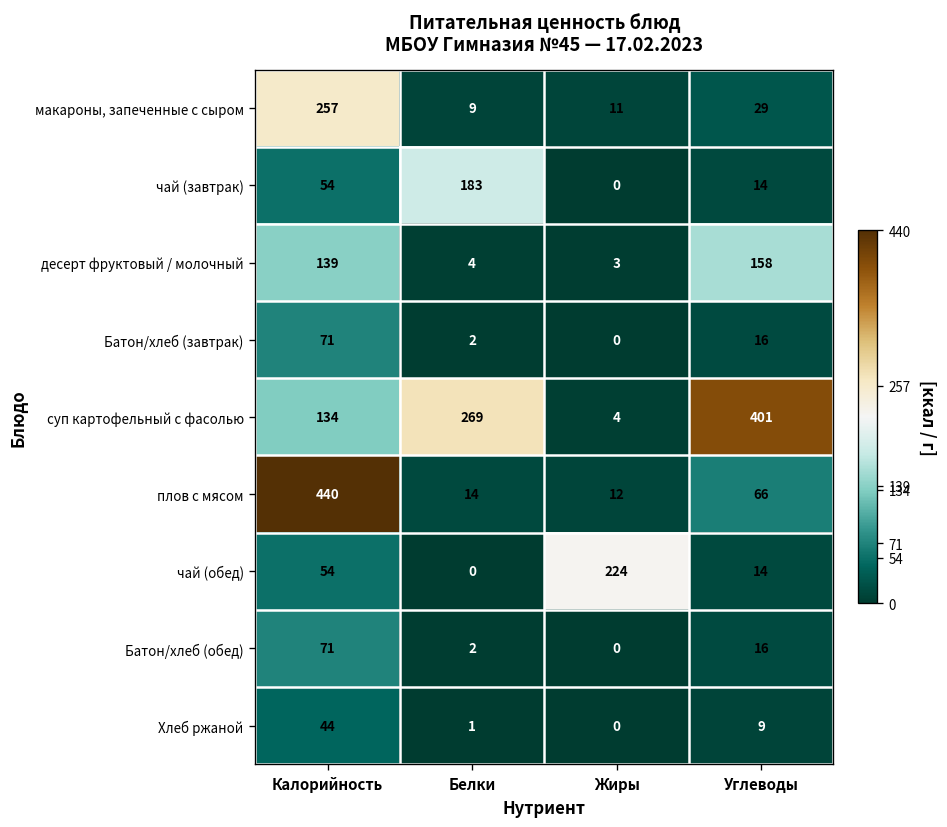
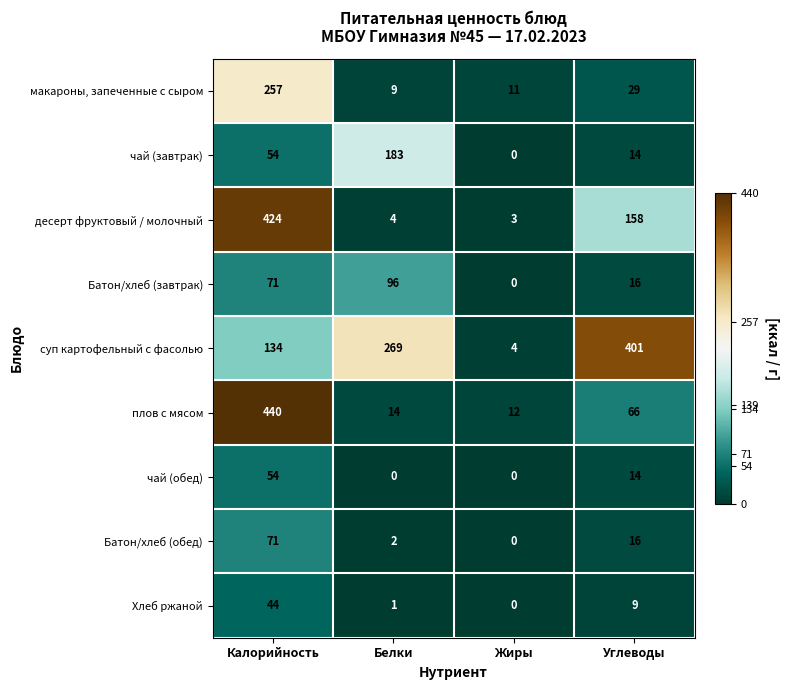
  {
    "макароны, запеченные с сыром": {
      "Калорийность": 257,
      "Белки": 9,
      "Жиры": 11,
      "Углеводы": 29
    },
    "чай (завтрак)": {
      "Калорийность": 54,
      "Белки": 183,
      "Жиры": 0,
      "Углеводы": 14
    },
    "десерт фруктовый / молочный": {
-     "Калорийность": 139,
+     "Калорийность": 424,
      "Белки": 4,
      "Жиры": 3,
      "Углеводы": 158
    },
    "Батон/хлеб (завтрак)": {
      "Калорийность": 71,
-     "Белки": 2,
+     "Белки": 96,
      "Жиры": 0,
      "Углеводы": 16
    },
    "суп картофельный с фасолью": {
      "Калорийность": 134,
      "Белки": 269,
      "Жиры": 4,
      "Углеводы": 401
    },
    "плов с мясом": {
      "Калорийность": 440,
      "Белки": 14,
      "Жиры": 12,
      "Углеводы": 66
    },
    "чай (обед)": {
      "Калорийность": 54,
      "Белки": 0,
-     "Жиры": 224,
+     "Жиры": 0,
      "Углеводы": 14
    },
    "Батон/хлеб (обед)": {
      "Калорийность": 71,
      "Белки": 2,
      "Жиры": 0,
      "Углеводы": 16
    },
    "Хлеб ржаной": {
      "Калорийность": 44,
      "Белки": 1,
      "Жиры": 0,
      "Углеводы": 9
    }
  }
